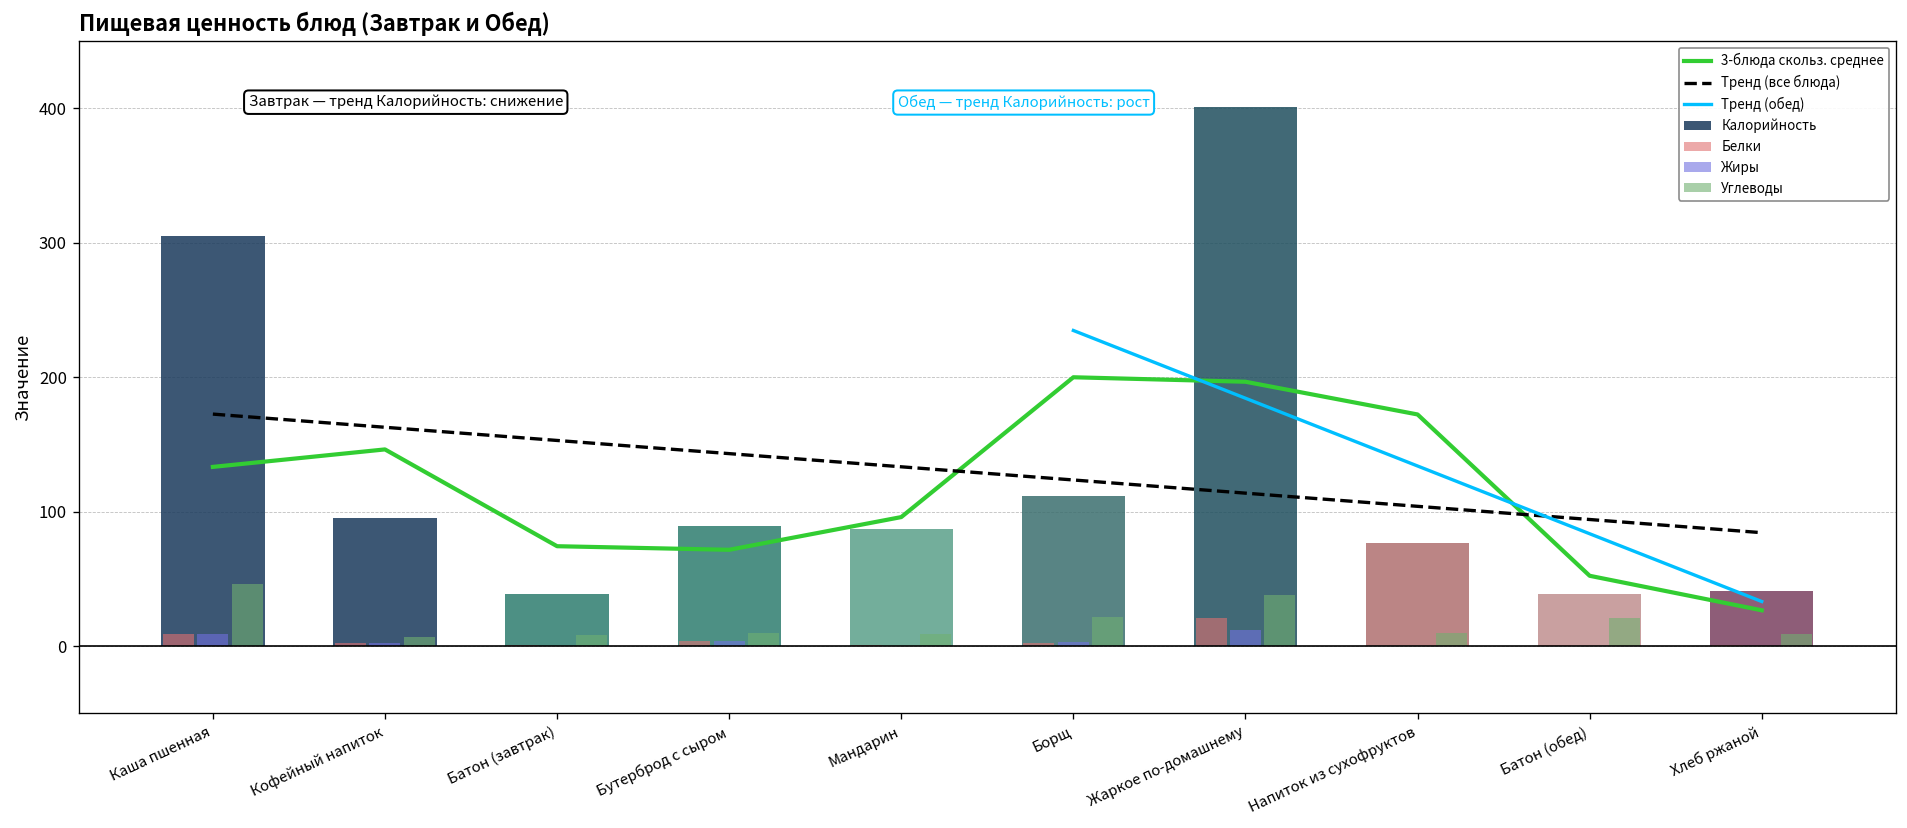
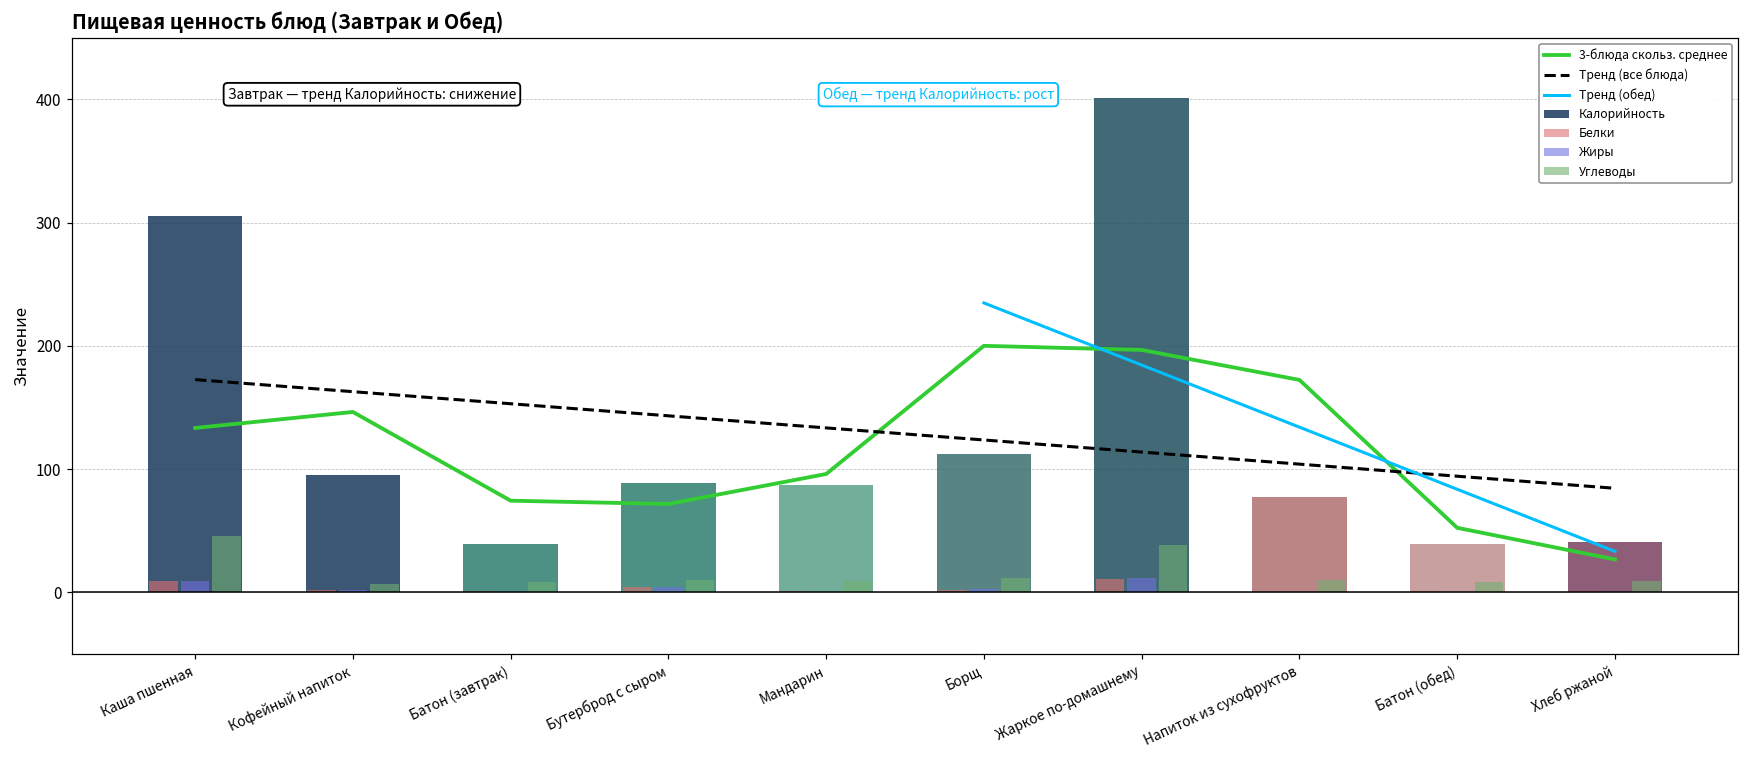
  {
    "3-блюда скольз. среднее": {
      "Каша пшенная": 133,
      "Кофейный напиток": 146,
      "Батон (завтрак)": 74,
      "Бутерброд с сыром": 72,
      "Мандарин": 96,
      "Борщ": 200,
      "Жаркое по-домашнему": 197,
      "Напиток из сухофруктов": 172,
      "Батон (обед)": 52,
      "Хлеб ржаной": 27
    },
    "Калорийность": {
      "Каша пшенная": 305,
      "Кофейный напиток": 95,
      "Батон (завтрак)": 39,
      "Бутерброд с сыром": 89,
      "Мандарин": 87,
      "Борщ": 112,
      "Жаркое по-домашнему": 401,
      "Напиток из сухофруктов": 77,
      "Батон (обед)": 39,
      "Хлеб ржаной": 41
    },
    "Тренд (все блюда)": {
      "Каша пшенная": 173,
      "Кофейный напиток": 163,
      "Батон (завтрак)": 153,
      "Бутерброд с сыром": 143,
      "Мандарин": 133,
      "Борщ": 124,
      "Жаркое по-домашнему": 114,
      "Напиток из сухофруктов": 104,
      "Батон (обед)": 94,
      "Хлеб ржаной": 84
    },
    "Белки": {
-     "Жаркое по-домашнему": 21,
+     "Жаркое по-домашнему": 11,
      "Напиток из сухофруктов": 0
    },
    "Жиры": {
      "Батон (завтрак)": 0,
      "Мандарин": 0,
      "Напиток из сухофруктов": 0,
      "Батон (обед)": 0,
      "Хлеб ржаной": 0
    },
    "Тренд (обед)": {
      "Борщ": 235,
      "Жаркое по-домашнему": 184,
      "Напиток из сухофруктов": 134,
      "Батон (обед)": 84,
      "Хлеб ржаной": 33
    },
    "Углеводы": {
-     "Борщ": 22,
-     "Батон (обед)": 21
+     "Борщ": 12,
+     "Батон (обед)": 8
    }
  }
